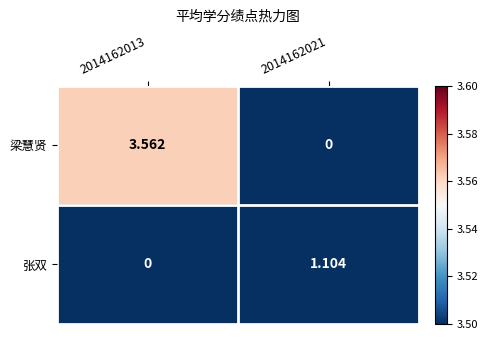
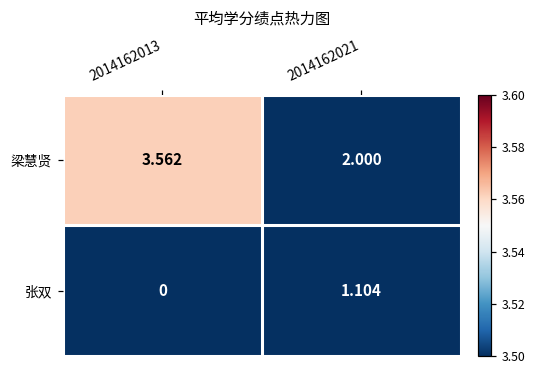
  {
    "梁慧贤": {
      "2014162013": 3.562,
-     "2014162021": 0
+     "2014162021": 2.000
    },
    "张双": {
      "2014162013": 0,
      "2014162021": 1.104
    }
  }
